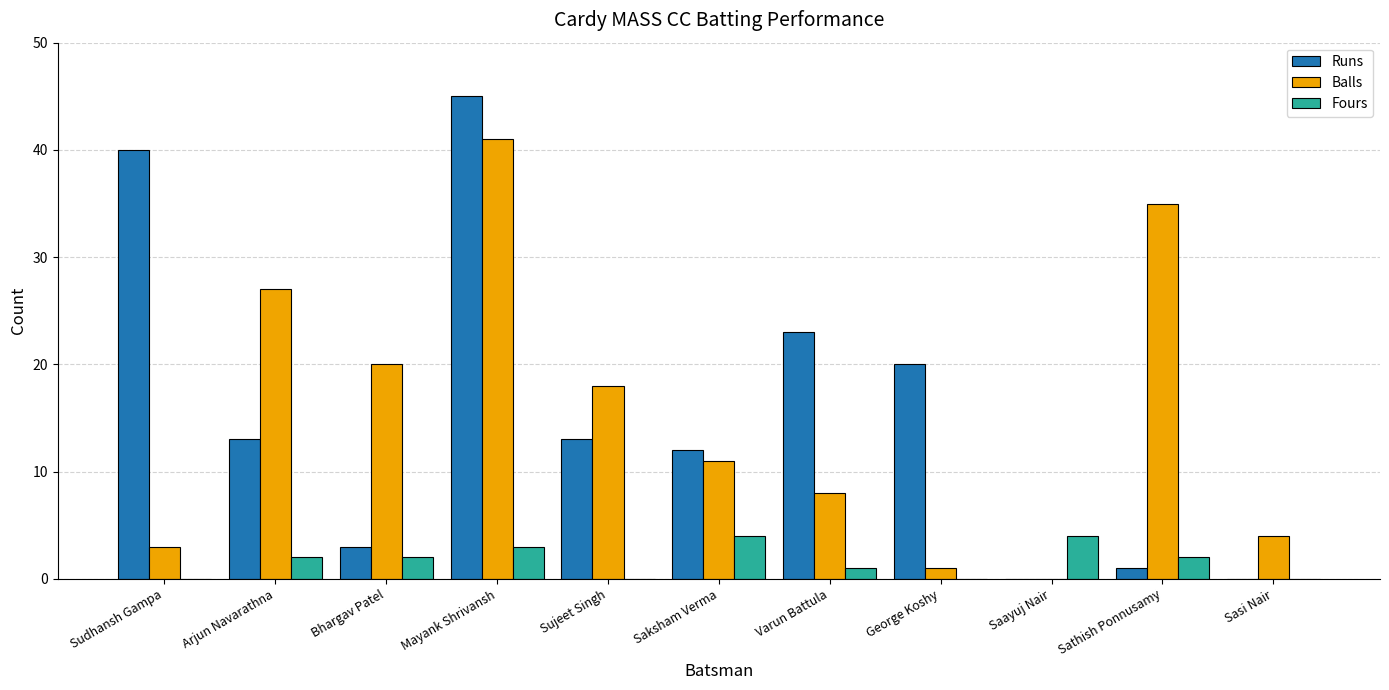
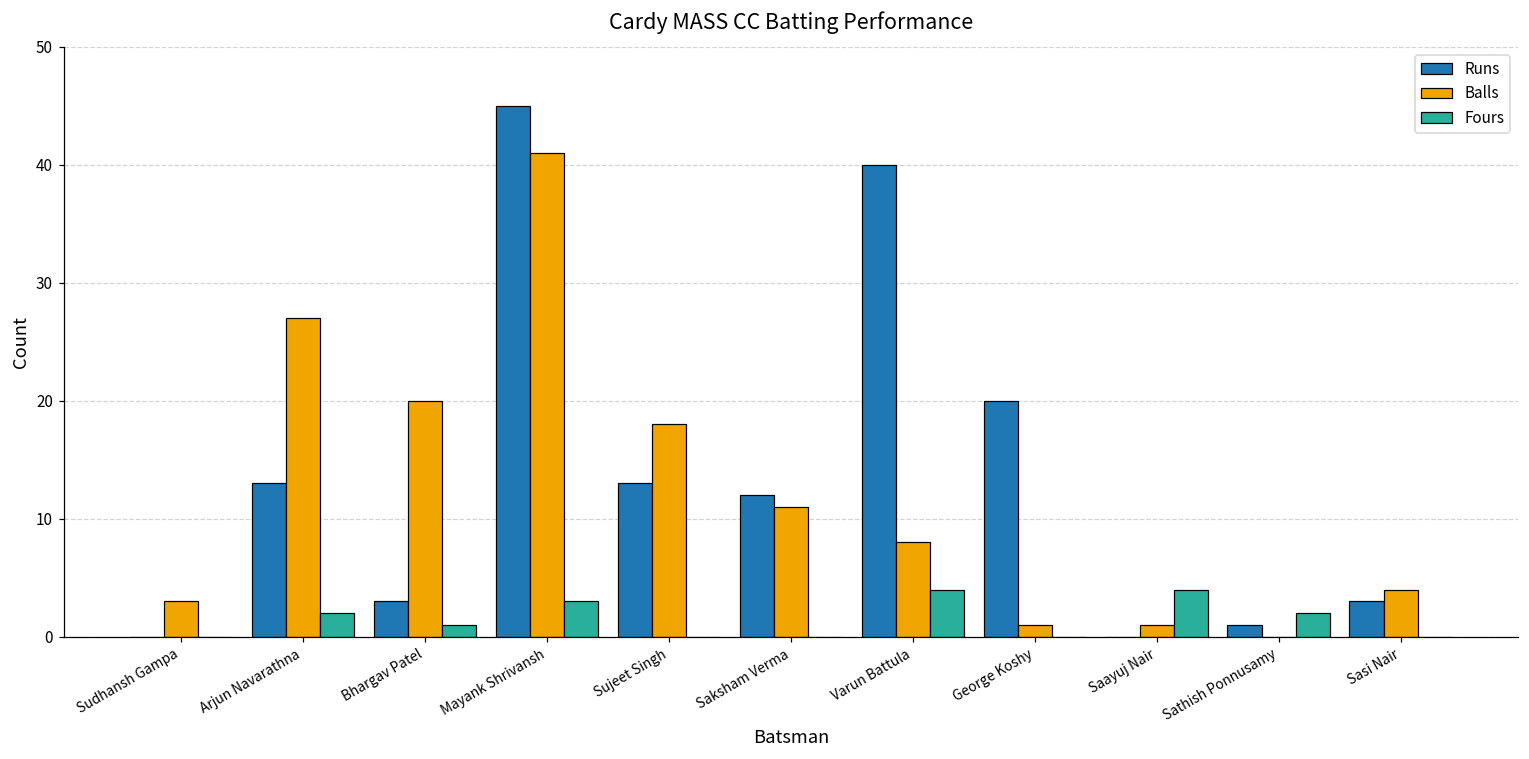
  {
    "Runs": {
-     "Sudhansh Gampa": 40,
+     "Sudhansh Gampa": 0,
      "Arjun Navarathna": 13,
      "Bhargav Patel": 3,
      "Mayank Shrivansh": 45,
      "Sujeet Singh": 13,
      "Saksham Verma": 12,
-     "Varun Battula": 23,
+     "Varun Battula": 40,
      "George Koshy": 20,
      "Saayuj Nair": 0,
      "Sathish Ponnusamy": 1,
-     "Sasi Nair": 0
+     "Sasi Nair": 3
    },
    "Balls": {
      "Sudhansh Gampa": 3,
      "Arjun Navarathna": 27,
      "Bhargav Patel": 20,
      "Mayank Shrivansh": 41,
      "Sujeet Singh": 18,
      "Saksham Verma": 11,
      "Varun Battula": 8,
      "George Koshy": 1,
-     "Saayuj Nair": 0,
-     "Sathish Ponnusamy": 35,
+     "Saayuj Nair": 1,
+     "Sathish Ponnusamy": 0,
      "Sasi Nair": 4
    },
    "Fours": {
      "Sudhansh Gampa": 0,
      "Arjun Navarathna": 2,
-     "Bhargav Patel": 2,
+     "Bhargav Patel": 1,
      "Mayank Shrivansh": 3,
      "Sujeet Singh": 0,
-     "Saksham Verma": 4,
-     "Varun Battula": 1,
+     "Saksham Verma": 0,
+     "Varun Battula": 4,
      "George Koshy": 0,
      "Saayuj Nair": 4,
      "Sathish Ponnusamy": 2,
      "Sasi Nair": 0
    }
  }
